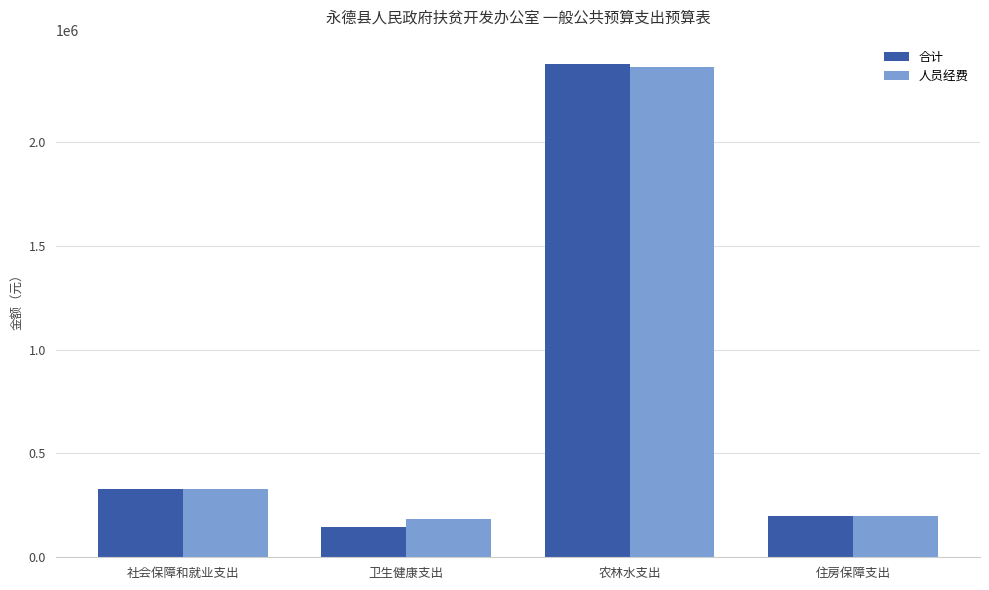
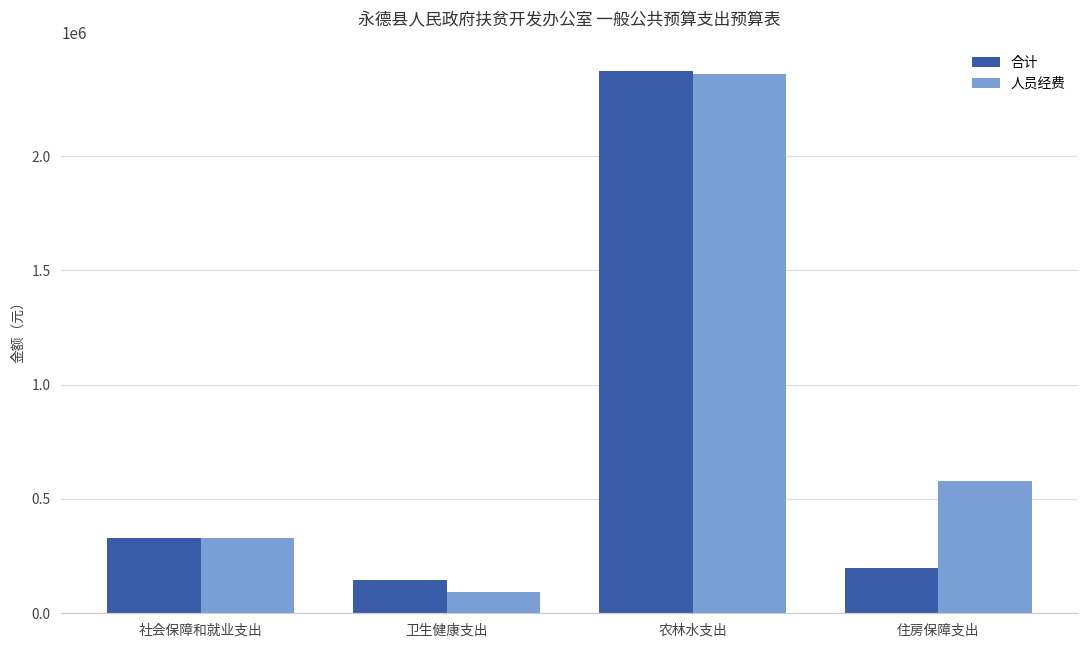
  {
    "合计": {
      "社会保障和就业支出": 330000,
      "卫生健康支出": 140000,
      "农林水支出": 2370000,
      "住房保障支出": 200000
    },
    "人员经费": {
      "社会保障和就业支出": 330000,
-     "卫生健康支出": 180000,
+     "卫生健康支出": 90000,
      "农林水支出": 2360000,
-     "住房保障支出": 200000
+     "住房保障支出": 580000
    }
  }
